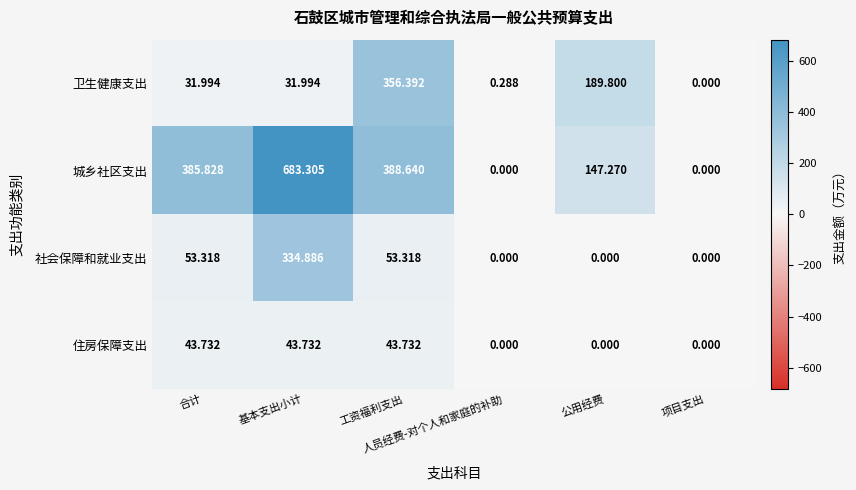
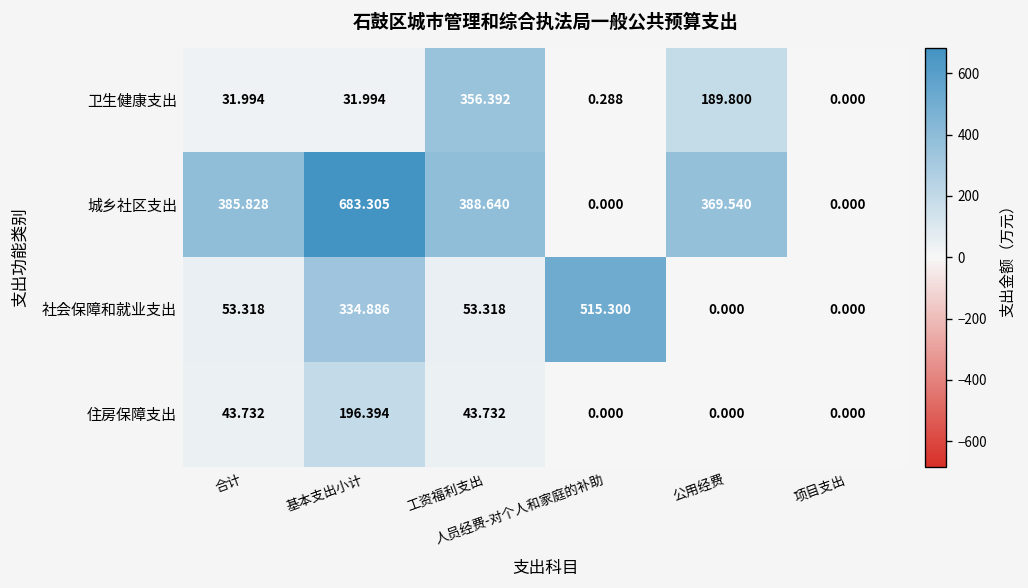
  {
    "卫生健康支出": {
      "合计": 31.994,
      "基本支出小计": 31.994,
      "工资福利支出": 356.392,
      "人员经费-对个人和家庭的补助": 0.288,
      "公用经费": 189.800,
      "项目支出": 0.000
    },
    "城乡社区支出": {
      "合计": 385.828,
      "基本支出小计": 683.305,
      "工资福利支出": 388.640,
      "人员经费-对个人和家庭的补助": 0.000,
-     "公用经费": 147.270,
+     "公用经费": 369.540,
      "项目支出": 0.000
    },
    "社会保障和就业支出": {
      "合计": 53.318,
      "基本支出小计": 334.886,
      "工资福利支出": 53.318,
-     "人员经费-对个人和家庭的补助": 0.000,
+     "人员经费-对个人和家庭的补助": 515.300,
      "公用经费": 0.000,
      "项目支出": 0.000
    },
    "住房保障支出": {
      "合计": 43.732,
-     "基本支出小计": 43.732,
+     "基本支出小计": 196.394,
      "工资福利支出": 43.732,
      "人员经费-对个人和家庭的补助": 0.000,
      "公用经费": 0.000,
      "项目支出": 0.000
    }
  }
